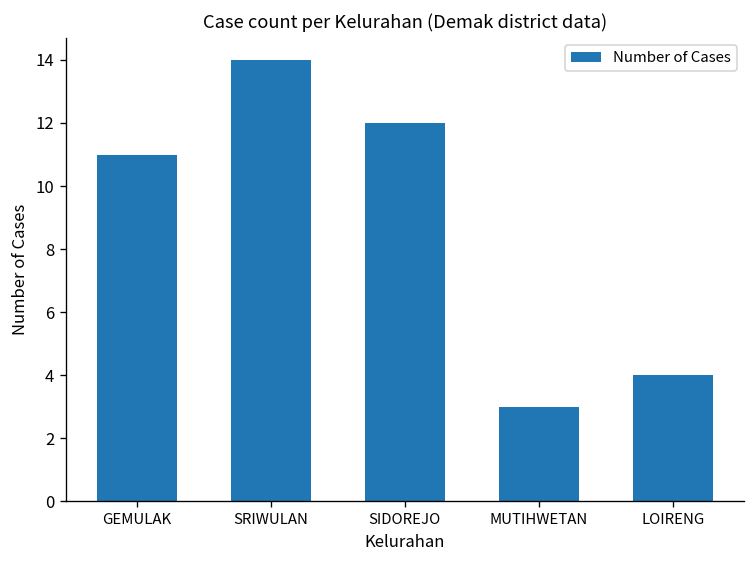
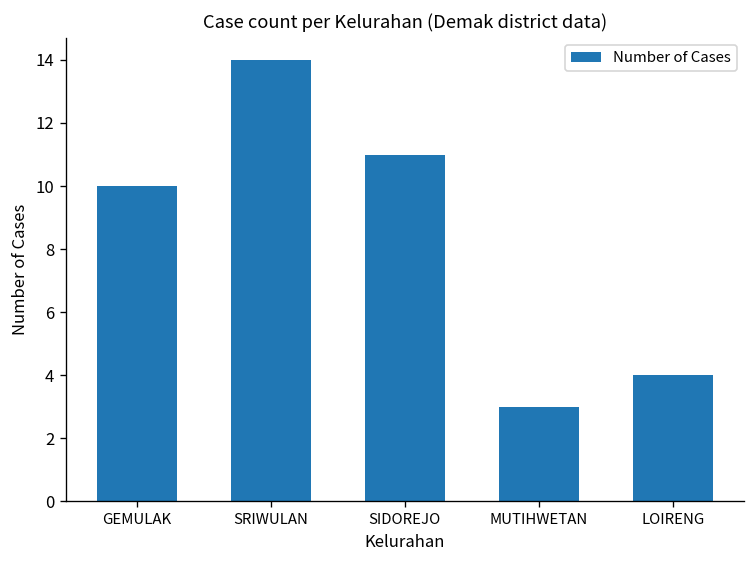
  {
-   "GEMULAK": 11,
+   "GEMULAK": 10,
    "SRIWULAN": 14,
-   "SIDOREJO": 12,
+   "SIDOREJO": 11,
    "MUTIHWETAN": 3,
    "LOIRENG": 4
  }
